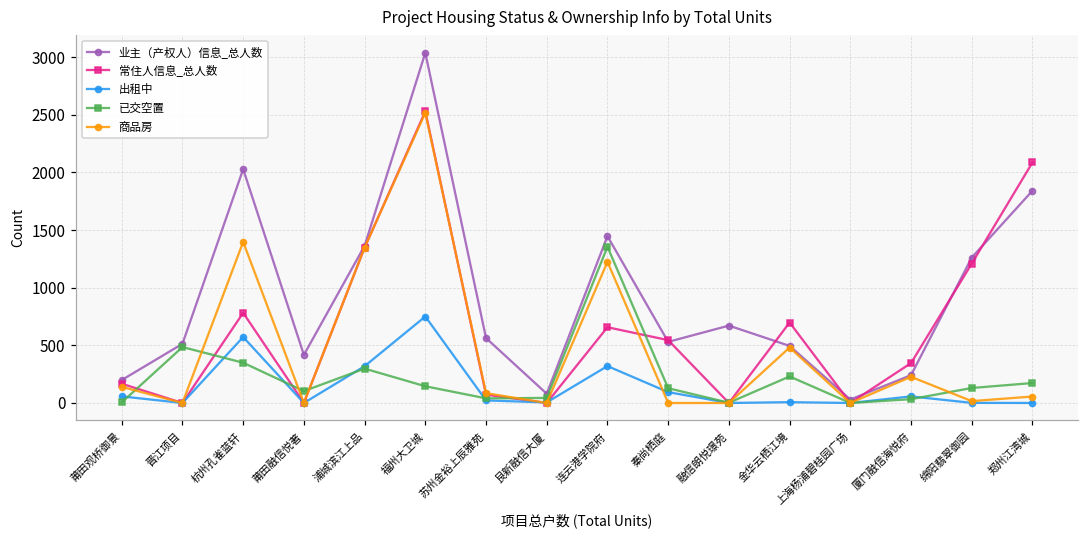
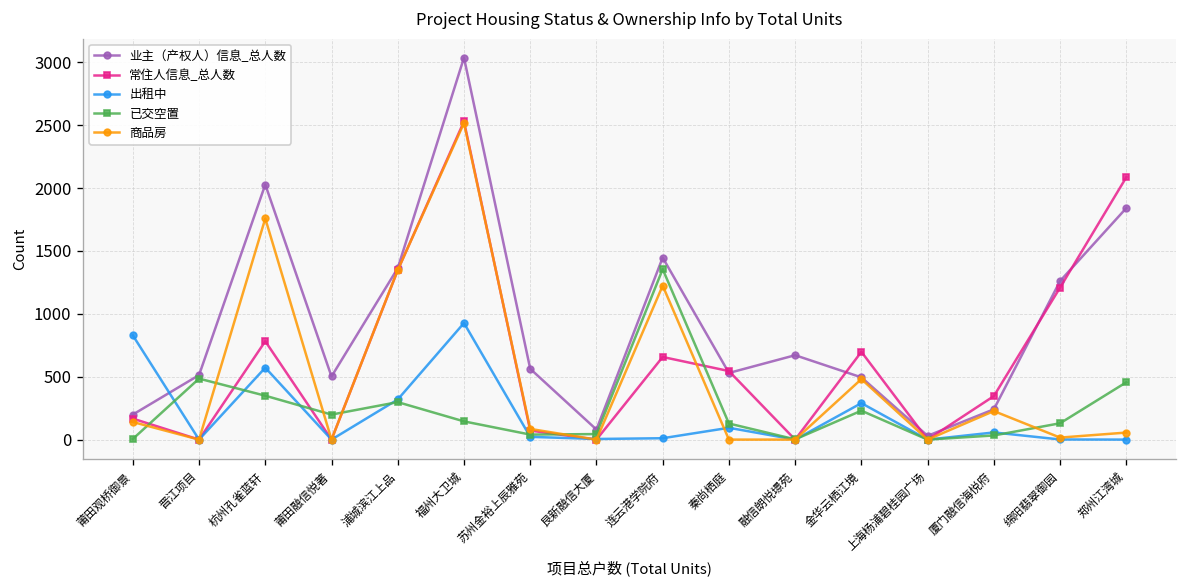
  {
    "业主（产权人）信息_总人数": {
      "莆田观桥御景": 200,
      "晋江项目": 510,
      "杭州孔雀蓝轩": 2030,
-     "莆田融信悦著": 420,
+     "莆田融信悦著": 500,
      "福州大卫城": 3040,
      "苏州金裕上辰雅苑": 560,
      "艮新融信大厦": 80,
      "连云港学院府": 1450,
      "融信朗悦璟苑": 670,
      "上海杨浦碧桂园广场": 30,
      "绵阳翡翠御园": 1260,
      "郑州江湾城": 1840
    },
    "常住人信息_总人数": {
      "莆田观桥御景": 170,
      "杭州孔雀蓝轩": 780,
      "连云港学院府": 660,
      "金华云栖江境": 700,
      "厦门融信海悦府": 350,
      "绵阳翡翠御园": 1210,
      "郑州江湾城": 2090
    },
    "出租中": {
-     "莆田观桥御景": 60,
+     "莆田观桥御景": 830,
      "杭州孔雀蓝轩": 570,
-     "福州大卫城": 750,
-     "连云港学院府": 320,
+     "福州大卫城": 930,
+     "连云港学院府": 10,
      "秦尚栖庭": 90,
-     "金华云栖江境": 10,
+     "金华云栖江境": 290,
      "郑州江湾城": 0
    },
    "已交空置": {
      "莆田观桥御景": 10,
      "晋江项目": 490,
      "杭州孔雀蓝轩": 350,
-     "莆田融信悦著": 100,
+     "莆田融信悦著": 200,
      "福州大卫城": 150,
      "艮新融信大厦": 40,
      "连云港学院府": 1360,
      "秦尚栖庭": 130,
      "金华云栖江境": 230,
      "绵阳翡翠御园": 130,
-     "郑州江湾城": 170
+     "郑州江湾城": 460
    },
    "商品房": {
      "莆田观桥御景": 140,
-     "杭州孔雀蓝轩": 1400,
+     "杭州孔雀蓝轩": 1760,
      "连云港学院府": 1220,
      "秦尚栖庭": 0,
      "郑州江湾城": 60
    }
  }
